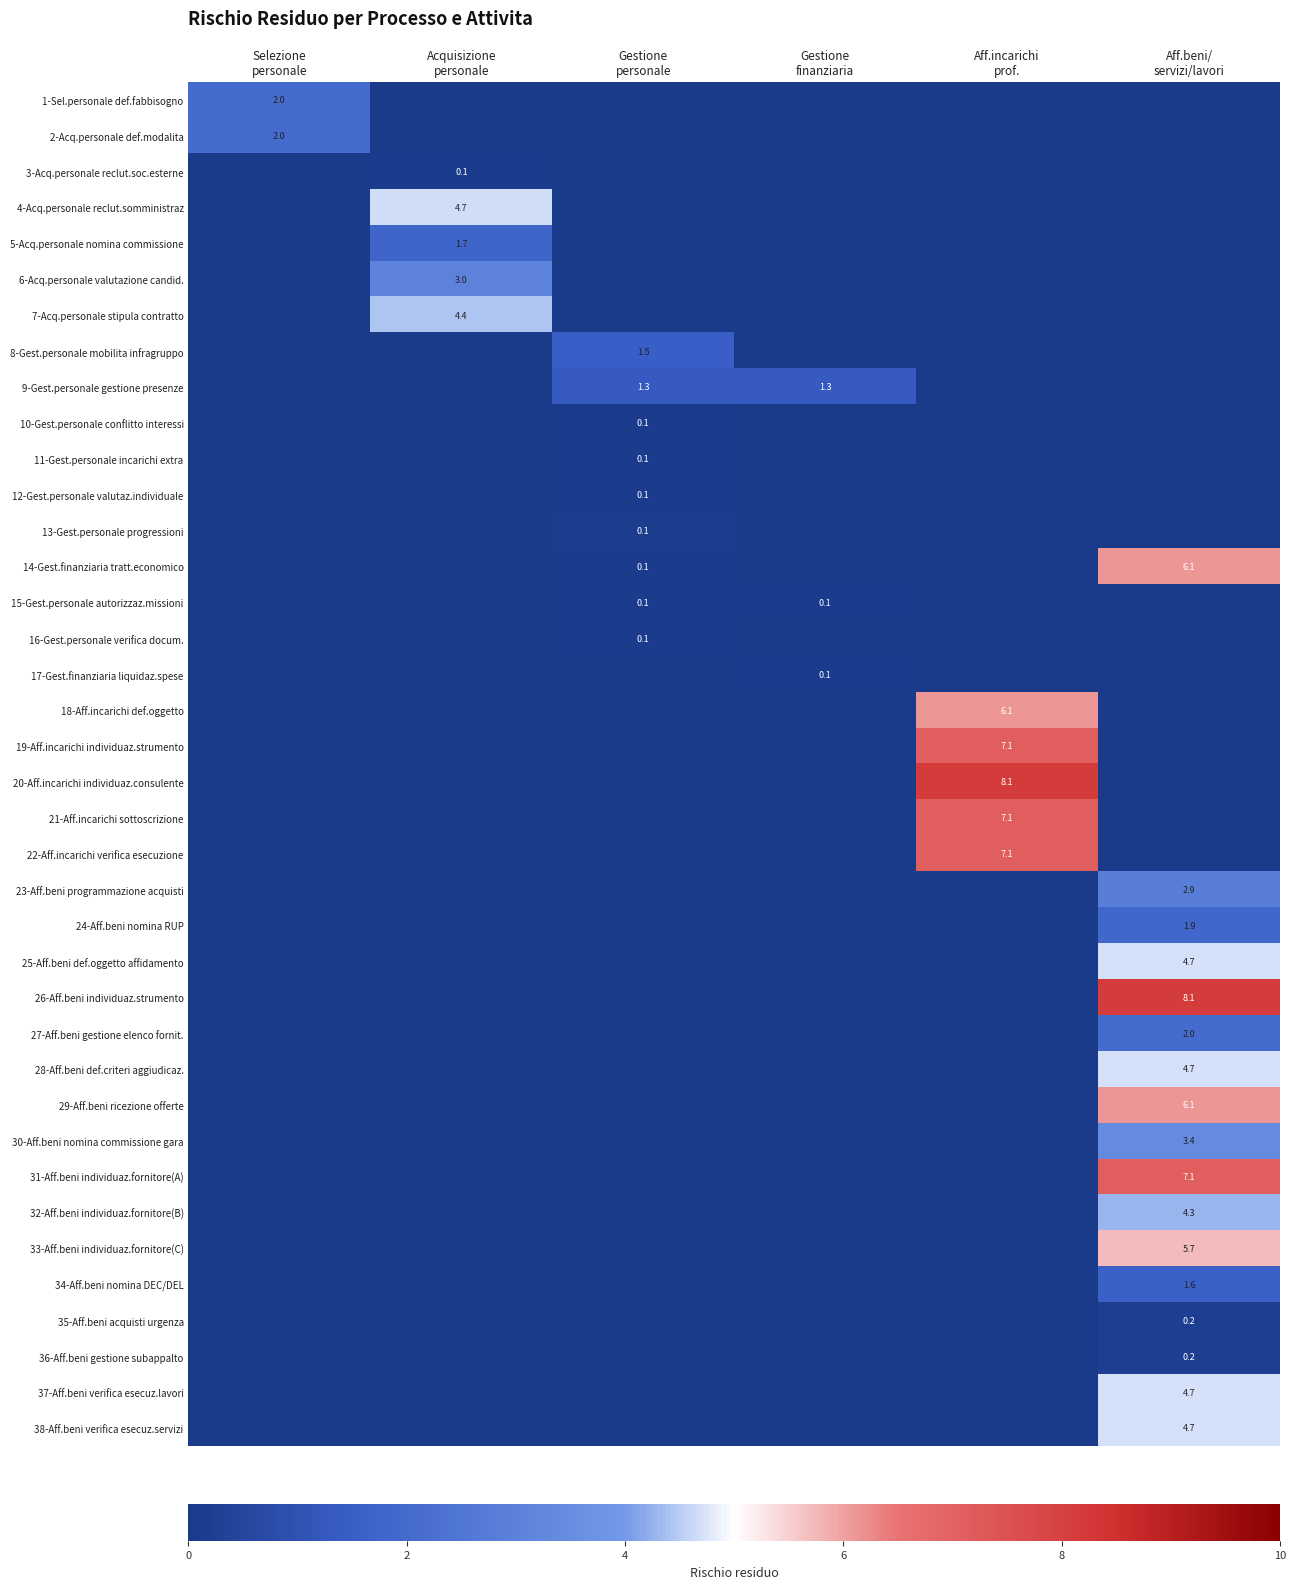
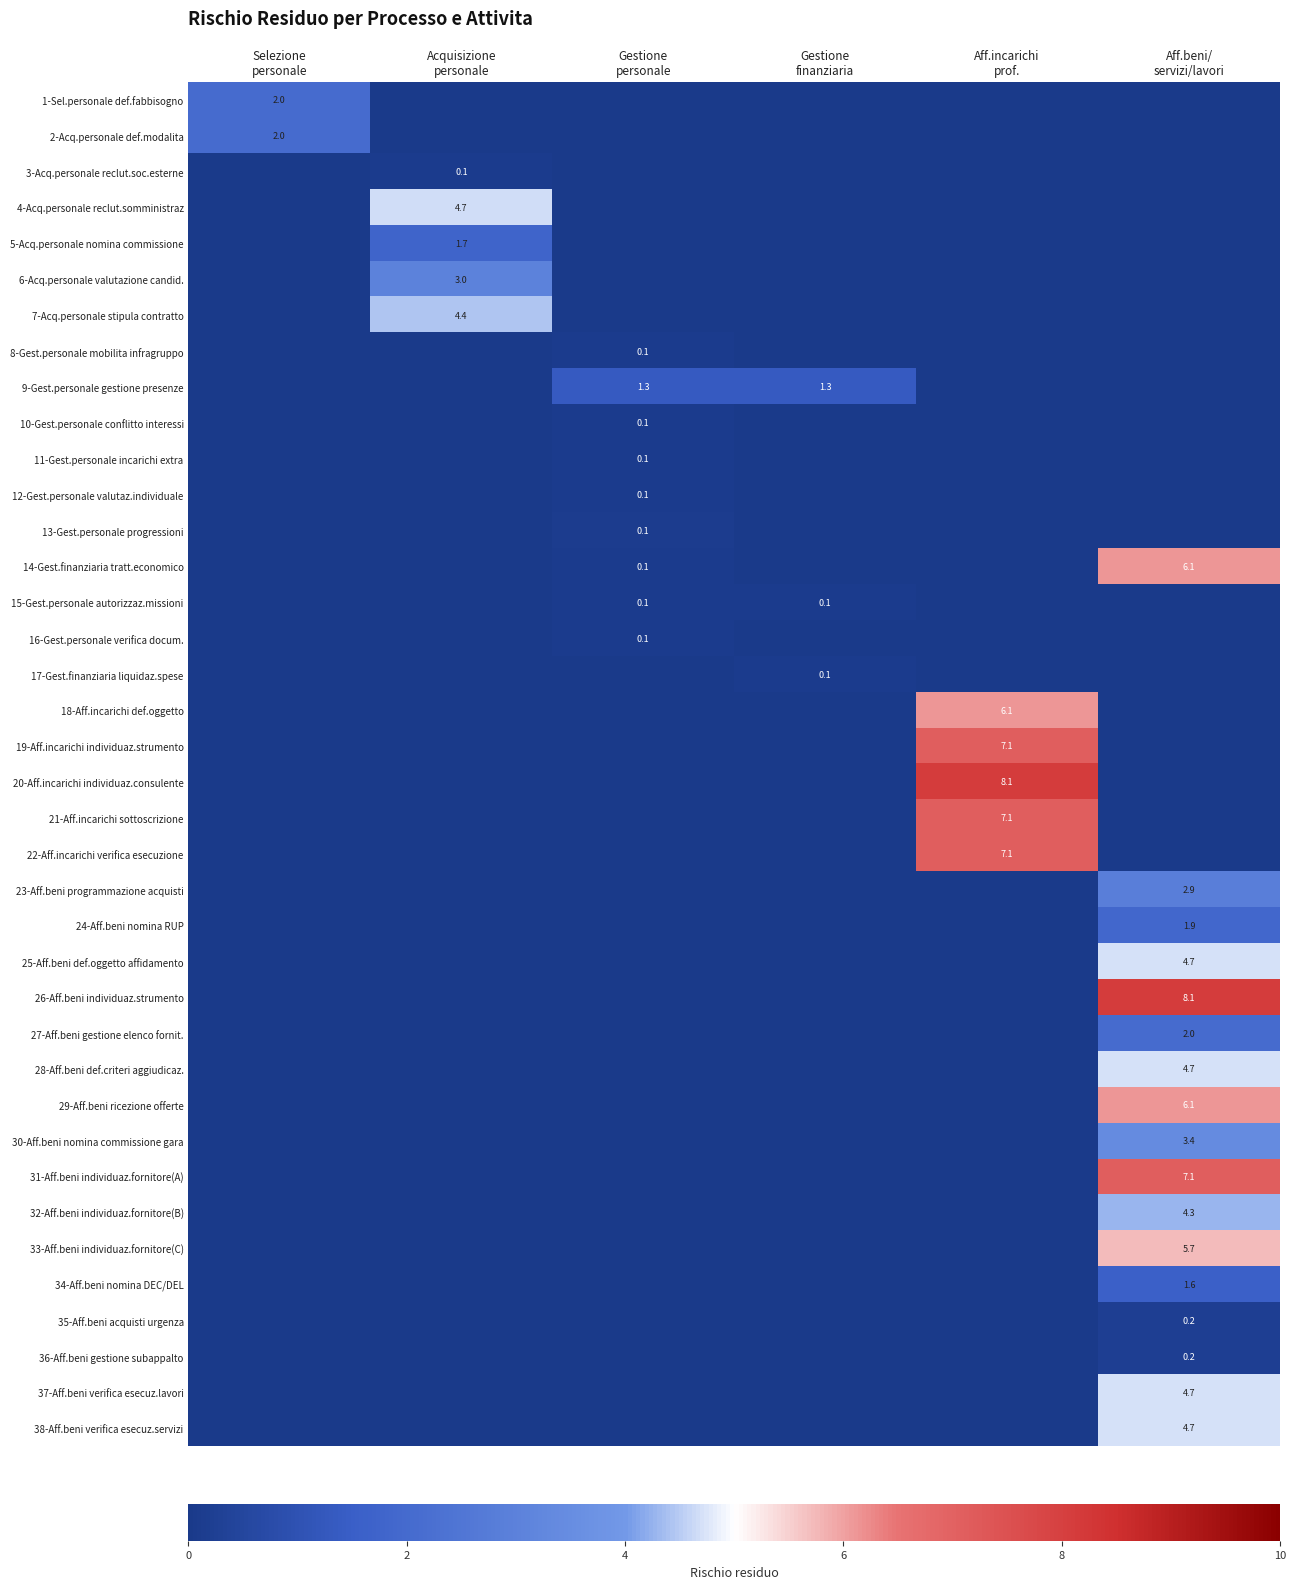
  {
    "1-Sel.personale def.fabbisogno": {
      "Selezione personale": 2.0
    },
    "2-Acq.personale def.modalita": {
      "Selezione personale": 2.0
    },
    "3-Acq.personale reclut.soc.esterne": {
      "Acquisizione personale": 0.1
    },
    "4-Acq.personale reclut.somministraz": {
      "Acquisizione personale": 4.7
    },
    "5-Acq.personale nomina commissione": {
      "Acquisizione personale": 1.7
    },
    "6-Acq.personale valutazione candid.": {
      "Acquisizione personale": 3.0
    },
    "7-Acq.personale stipula contratto": {
      "Acquisizione personale": 4.4
    },
    "8-Gest.personale mobilita infragruppo": {
-     "Gestione personale": 1.5
+     "Gestione personale": 0.1
    },
    "9-Gest.personale gestione presenze": {
      "Gestione personale": 1.3,
      "Gestione finanziaria": 1.3
    },
    "10-Gest.personale conflitto interessi": {
      "Gestione personale": 0.1
    },
    "11-Gest.personale incarichi extra": {
      "Gestione personale": 0.1
    },
    "12-Gest.personale valutaz.individuale": {
      "Gestione personale": 0.1
    },
    "13-Gest.personale progressioni": {
      "Gestione personale": 0.1
    },
    "14-Gest.finanziaria tratt.economico": {
      "Gestione personale": 0.1,
      "Aff.beni/ servizi/lavori": 6.1
    },
    "15-Gest.personale autorizzaz.missioni": {
      "Gestione personale": 0.1,
      "Gestione finanziaria": 0.1
    },
    "16-Gest.personale verifica docum.": {
      "Gestione personale": 0.1
    },
    "17-Gest.finanziaria liquidaz.spese": {
      "Gestione finanziaria": 0.1
    },
    "18-Aff.incarichi def.oggetto": {
      "Aff.incarichi prof.": 6.1
    },
    "19-Aff.incarichi individuaz.strumento": {
      "Aff.incarichi prof.": 7.1
    },
    "20-Aff.incarichi individuaz.consulente": {
      "Aff.incarichi prof.": 8.1
    },
    "21-Aff.incarichi sottoscrizione": {
      "Aff.incarichi prof.": 7.1
    },
    "22-Aff.incarichi verifica esecuzione": {
      "Aff.incarichi prof.": 7.1
    },
    "23-Aff.beni programmazione acquisti": {
      "Aff.beni/ servizi/lavori": 2.9
    },
    "24-Aff.beni nomina RUP": {
      "Aff.beni/ servizi/lavori": 1.9
    },
    "25-Aff.beni def.oggetto affidamento": {
      "Aff.beni/ servizi/lavori": 4.7
    },
    "26-Aff.beni individuaz.strumento": {
      "Aff.beni/ servizi/lavori": 8.1
    },
    "27-Aff.beni gestione elenco fornit.": {
      "Aff.beni/ servizi/lavori": 2.0
    },
    "28-Aff.beni def.criteri aggiudicaz.": {
      "Aff.beni/ servizi/lavori": 4.7
    },
    "29-Aff.beni ricezione offerte": {
      "Aff.beni/ servizi/lavori": 6.1
    },
    "30-Aff.beni nomina commissione gara": {
      "Aff.beni/ servizi/lavori": 3.4
    },
    "31-Aff.beni individuaz.fornitore(A)": {
      "Aff.beni/ servizi/lavori": 7.1
    },
    "32-Aff.beni individuaz.fornitore(B)": {
      "Aff.beni/ servizi/lavori": 4.3
    },
    "33-Aff.beni individuaz.fornitore(C)": {
      "Aff.beni/ servizi/lavori": 5.7
    },
    "34-Aff.beni nomina DEC/DEL": {
      "Aff.beni/ servizi/lavori": 1.6
    },
    "35-Aff.beni acquisti urgenza": {
      "Aff.beni/ servizi/lavori": 0.2
    },
    "36-Aff.beni gestione subappalto": {
      "Aff.beni/ servizi/lavori": 0.2
    },
    "37-Aff.beni verifica esecuz.lavori": {
      "Aff.beni/ servizi/lavori": 4.7
    },
    "38-Aff.beni verifica esecuz.servizi": {
      "Aff.beni/ servizi/lavori": 4.7
    }
  }
